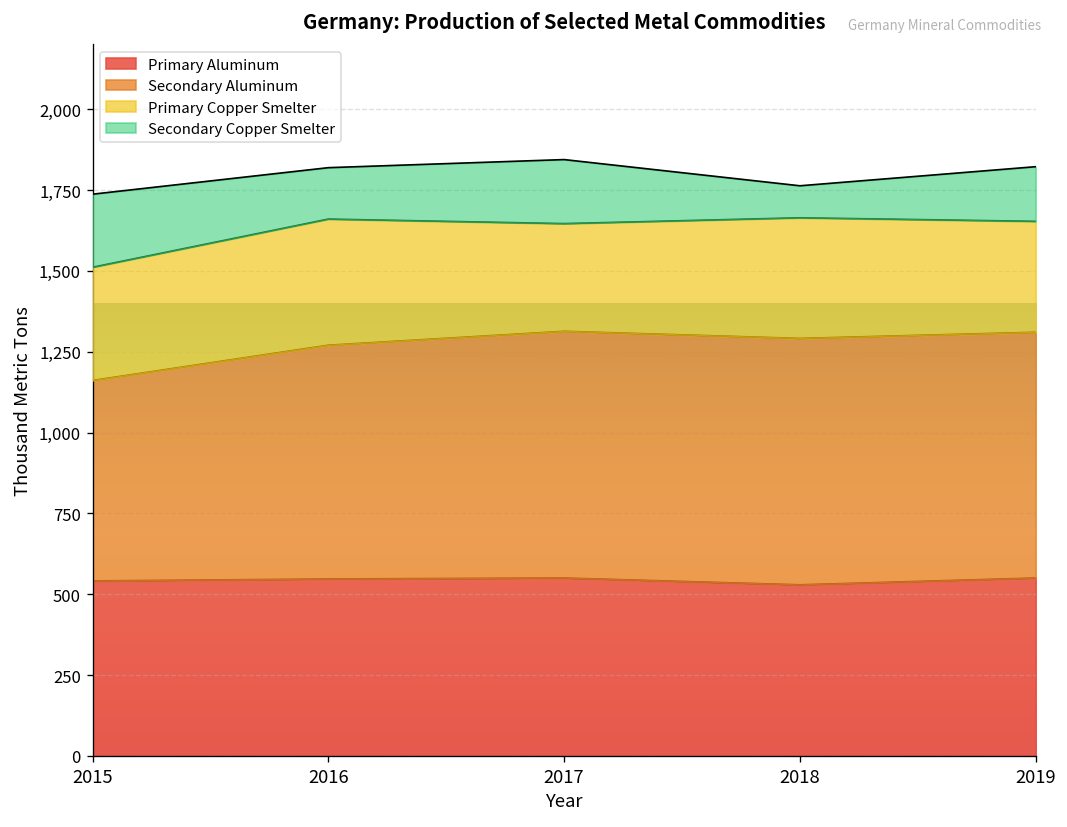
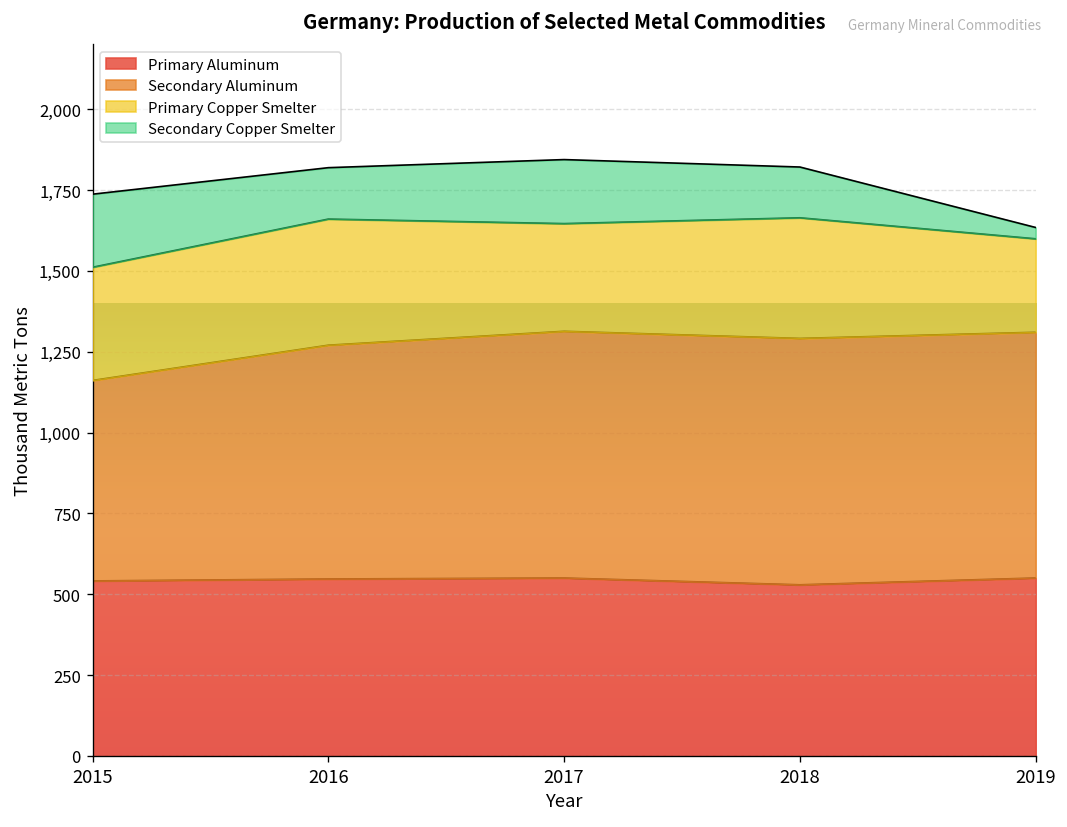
  {
    "Primary Copper Smelter": {
      "2015": 350,
      "2016": 390,
      "2017": 330,
      "2018": 370,
-     "2019": 340
+     "2019": 290
    },
    "Secondary Copper Smelter": {
      "2015": 230,
      "2016": 160,
      "2017": 200,
-     "2018": 100,
-     "2019": 170
+     "2018": 160,
+     "2019": 40
    }
  }
